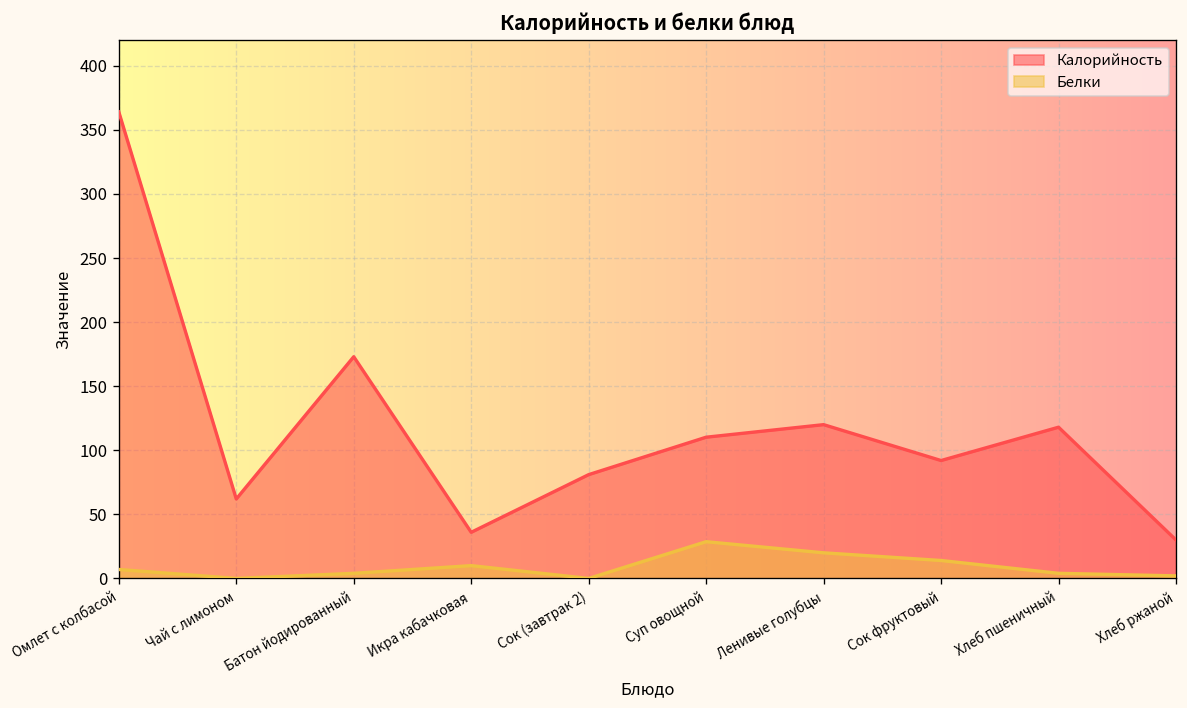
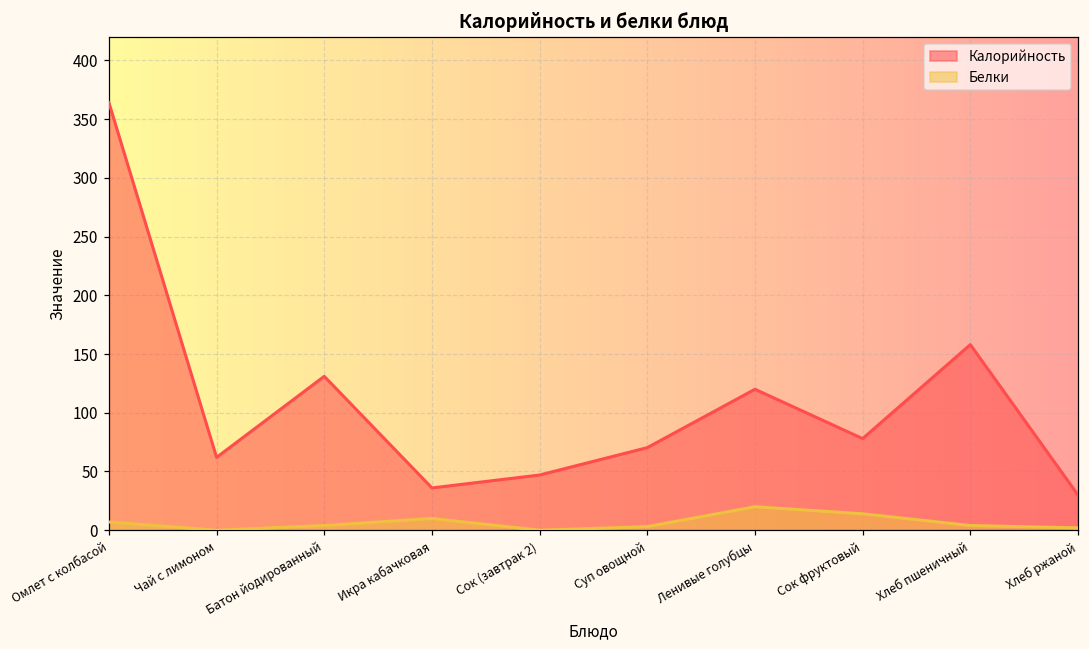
  {
    "Калорийность": {
      "Омлет с колбасой": 364,
      "Чай с лимоном": 62,
-     "Батон йодированный": 173,
+     "Батон йодированный": 131,
      "Икра кабачковая": 36,
-     "Сок (завтрак 2)": 81,
-     "Суп овощной": 110,
+     "Сок (завтрак 2)": 47,
+     "Суп овощной": 70,
      "Ленивые голубцы": 120,
-     "Сок фруктовый": 92,
-     "Хлеб пшеничный": 118,
+     "Сок фруктовый": 78,
+     "Хлеб пшеничный": 158,
      "Хлеб ржаной": 30
    },
    "Белки": {
      "Омлет с колбасой": 7,
      "Чай с лимоном": 0,
      "Батон йодированный": 4,
      "Икра кабачковая": 10,
      "Сок (завтрак 2)": 0,
-     "Суп овощной": 29,
+     "Суп овощной": 3,
      "Ленивые голубцы": 20,
      "Сок фруктовый": 14,
      "Хлеб пшеничный": 4,
      "Хлеб ржаной": 2
    }
  }
